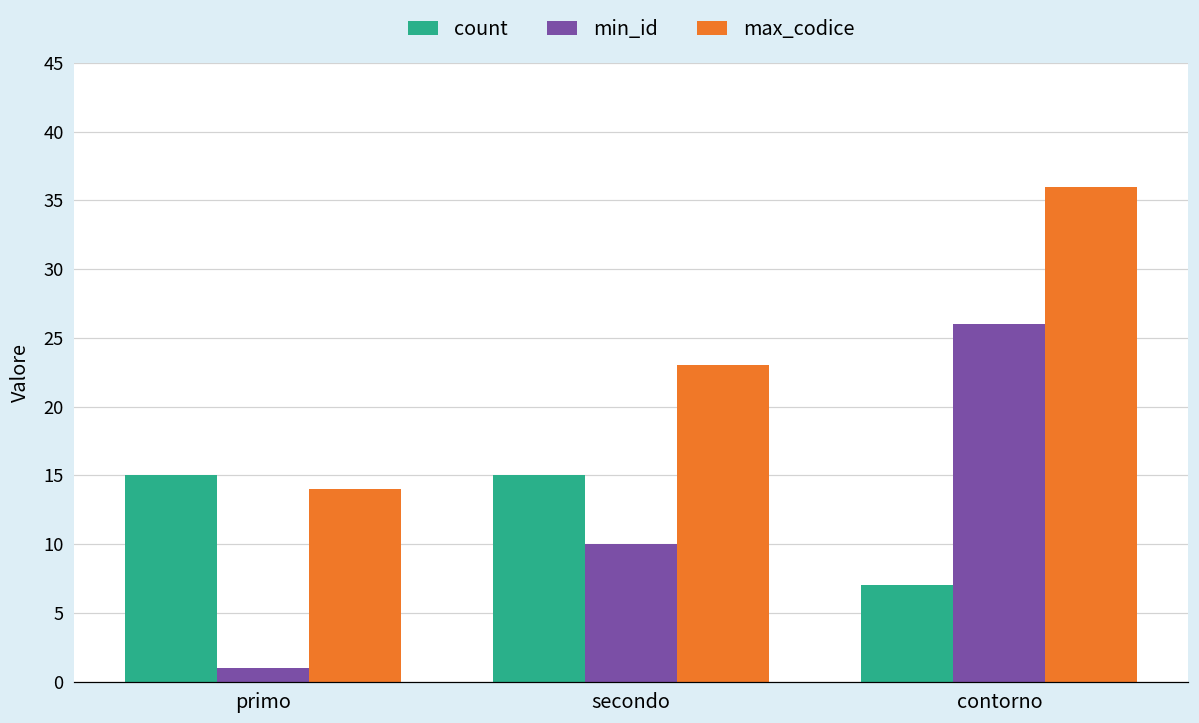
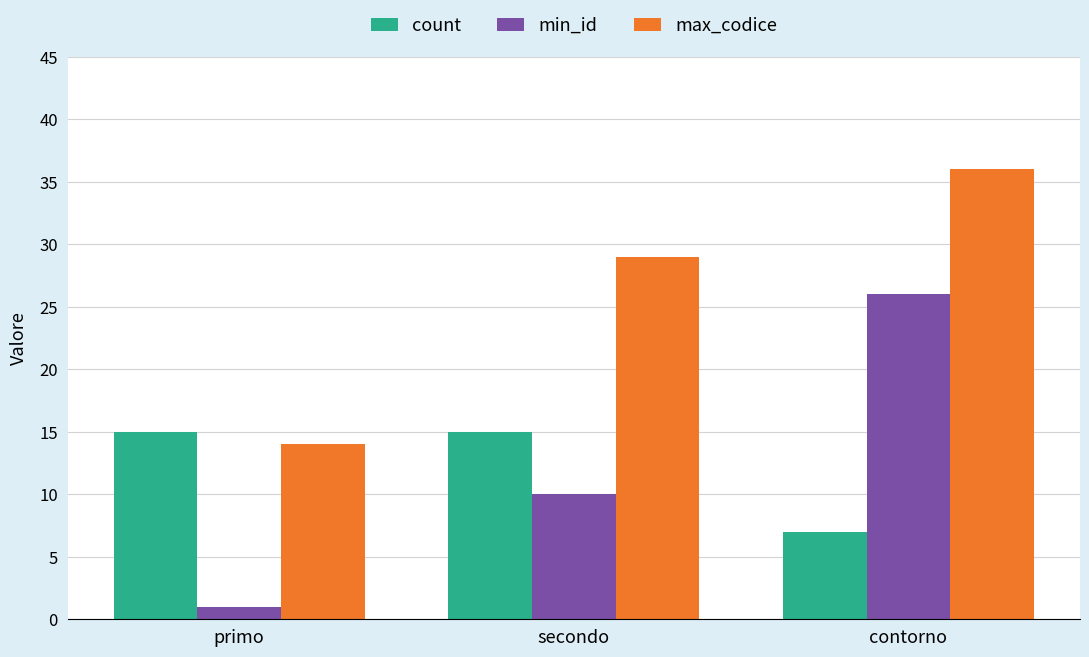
  {
    "count": {
      "primo": 15,
      "secondo": 15,
      "contorno": 7
    },
    "min_id": {
      "primo": 1,
      "secondo": 10,
      "contorno": 26
    },
    "max_codice": {
      "primo": 14,
-     "secondo": 23,
+     "secondo": 29,
      "contorno": 36
    }
  }
